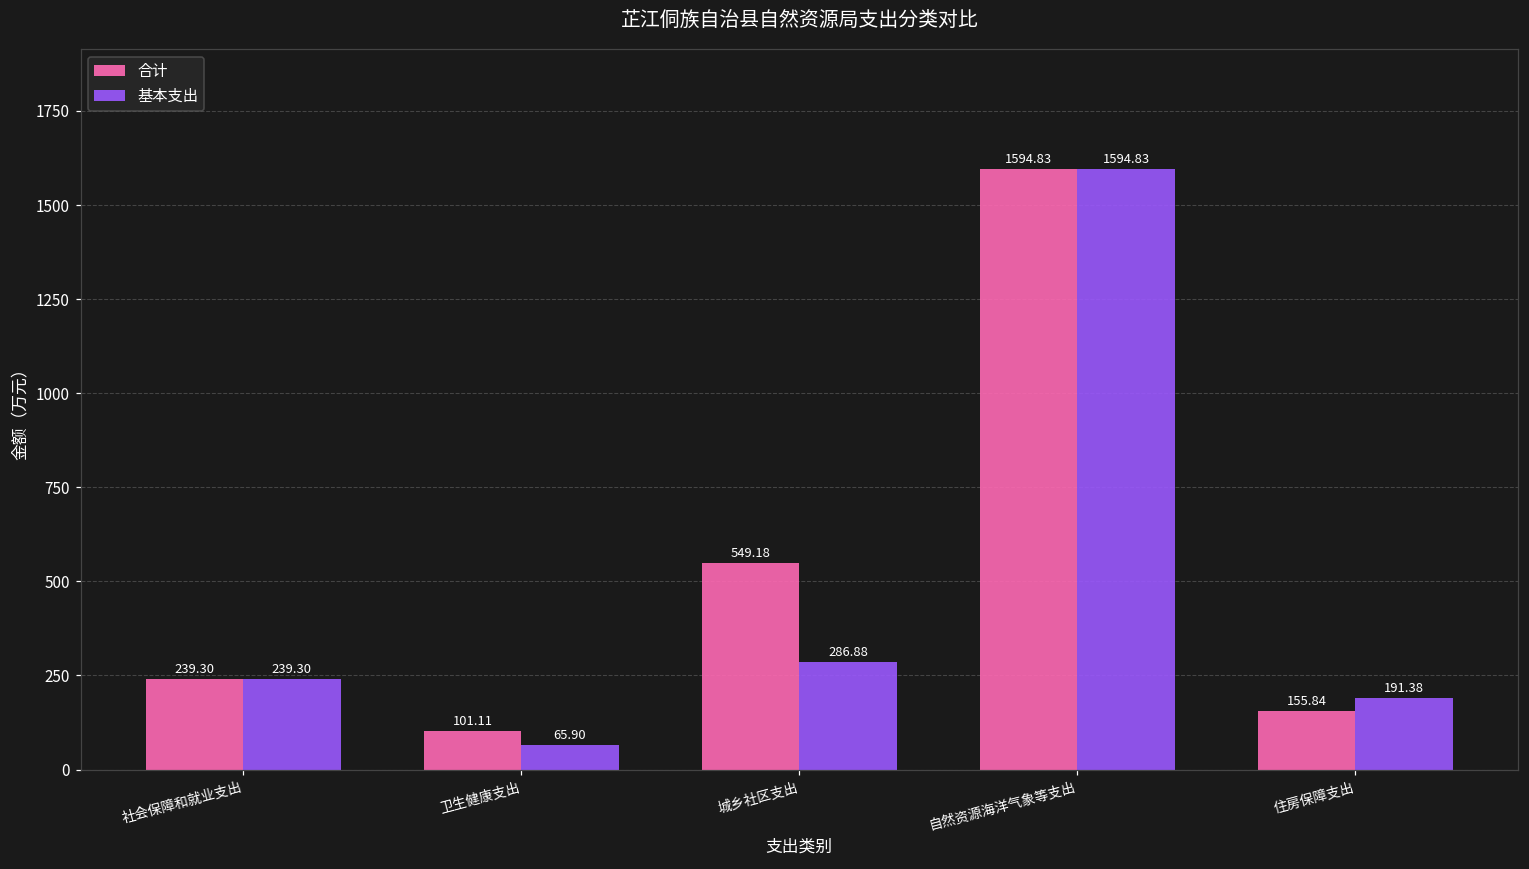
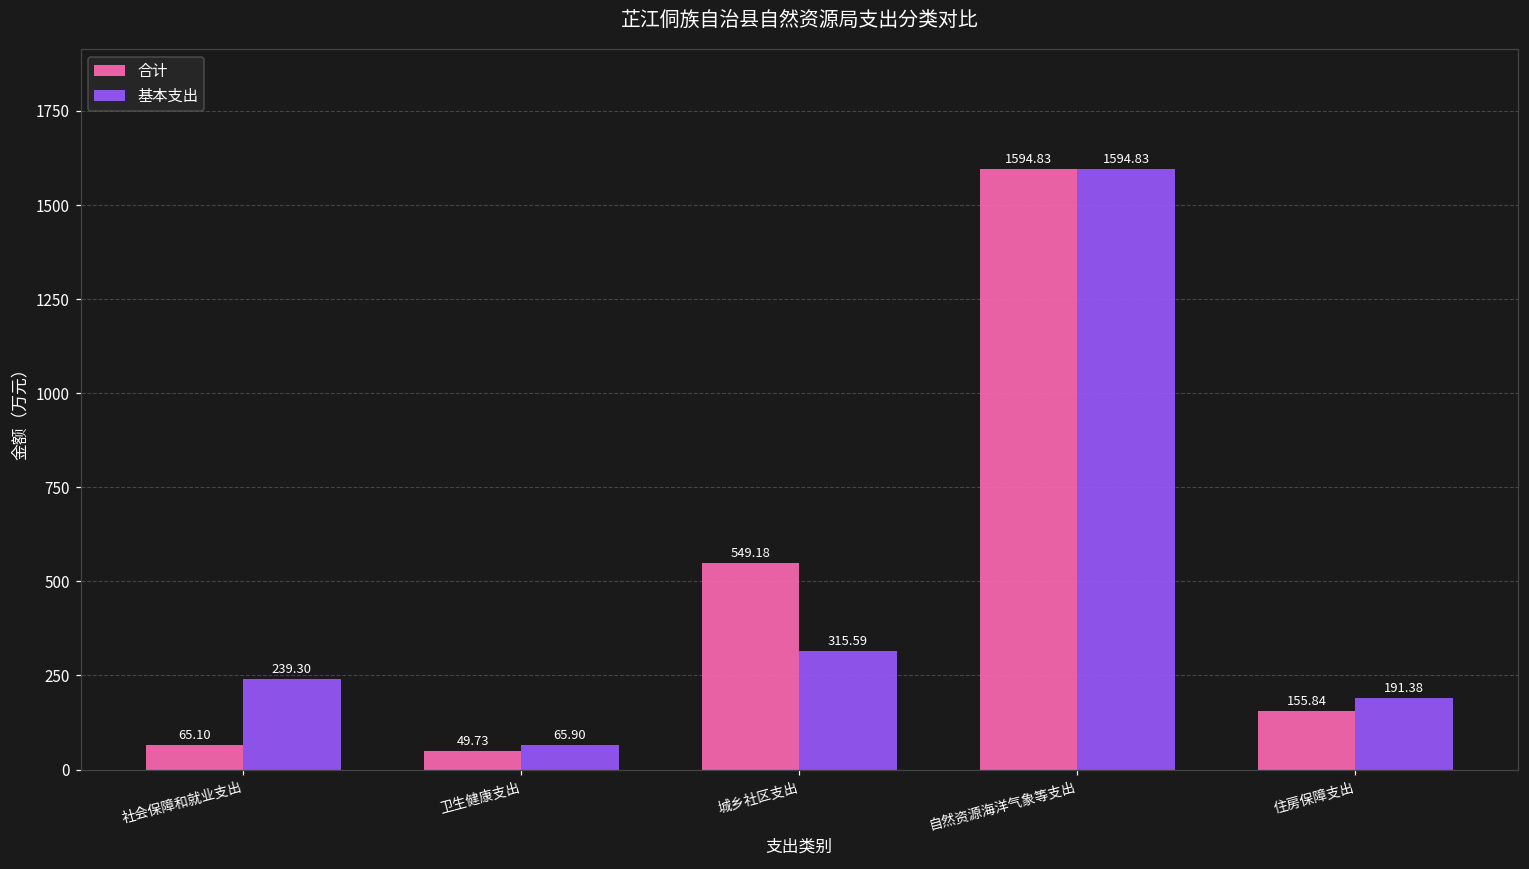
  {
    "合计": {
-     "社会保障和就业支出": 239.30,
-     "卫生健康支出": 101.11,
+     "社会保障和就业支出": 65.10,
+     "卫生健康支出": 49.73,
      "城乡社区支出": 549.18,
      "自然资源海洋气象等支出": 1594.83,
      "住房保障支出": 155.84
    },
    "基本支出": {
      "社会保障和就业支出": 239.30,
      "卫生健康支出": 65.90,
-     "城乡社区支出": 286.88,
+     "城乡社区支出": 315.59,
      "自然资源海洋气象等支出": 1594.83,
      "住房保障支出": 191.38
    }
  }
